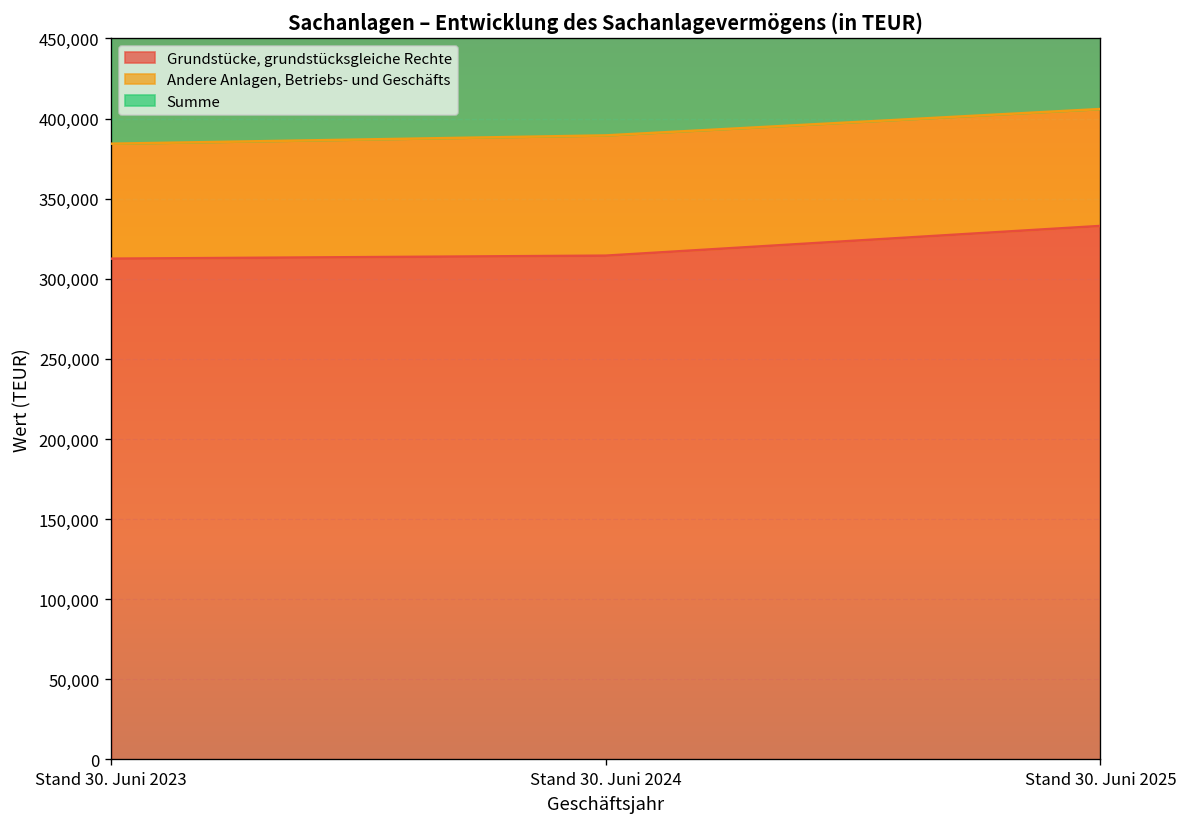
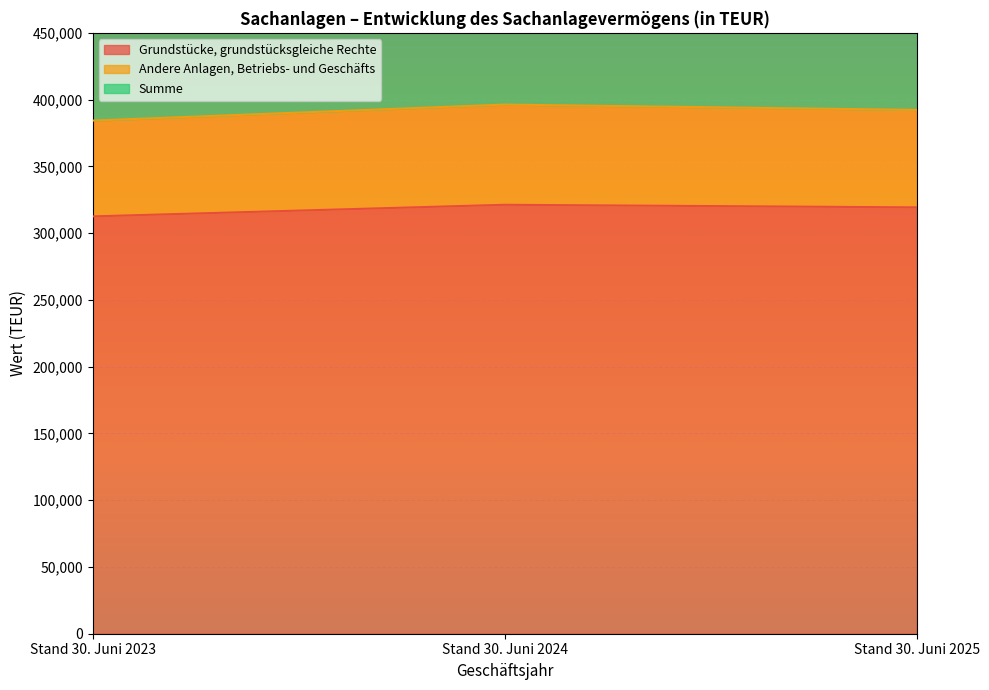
  {
    "Grundstücke, grundstücksgleiche Rechte": {
      "Stand 30. Juni 2023": "313,000",
-     "Stand 30. Juni 2024": "314,000",
-     "Stand 30. Juni 2025": "333,000"
+     "Stand 30. Juni 2024": "321,000",
+     "Stand 30. Juni 2025": "319,000"
    },
    "Andere Anlagen, Betriebs- und Geschäfts": {
      "Stand 30. Juni 2023": "72,000",
      "Stand 30. Juni 2024": "75,000",
      "Stand 30. Juni 2025": "73,000"
    }
  }
